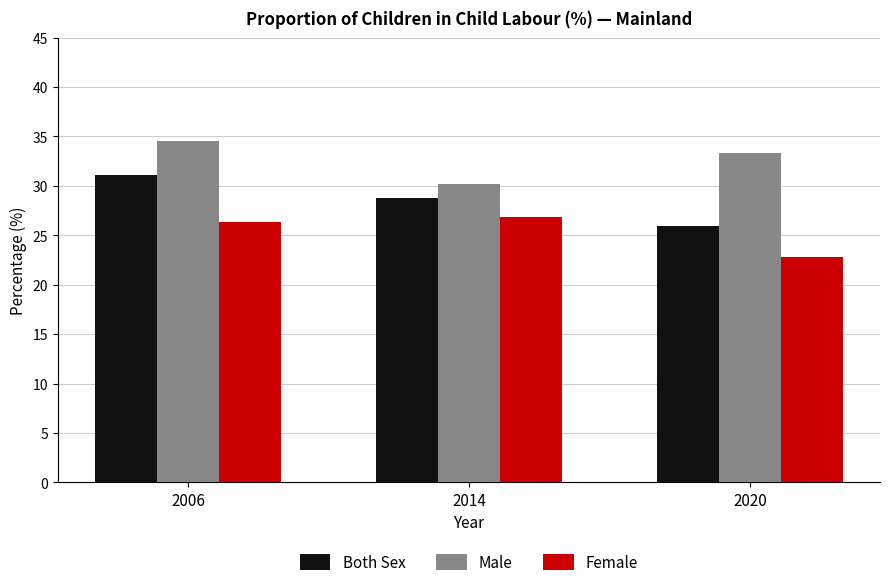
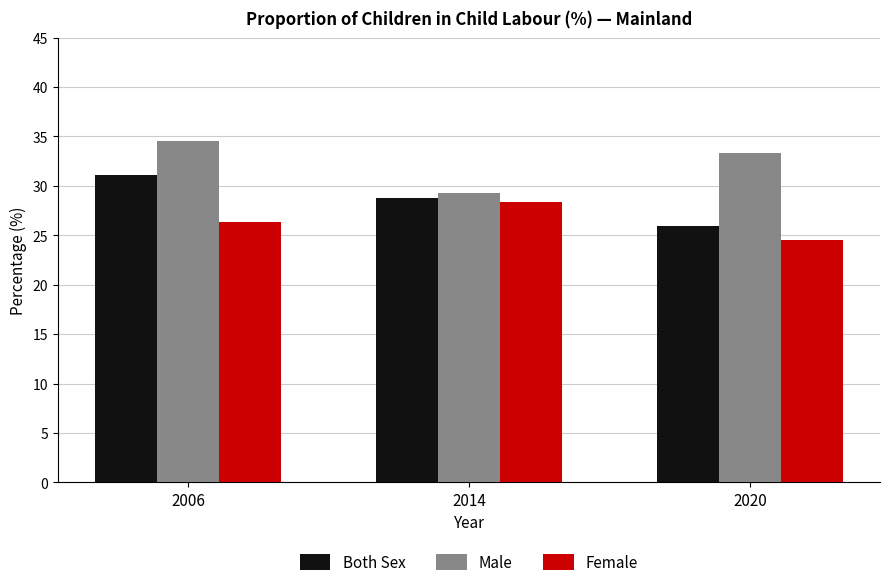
  {
    "Both Sex": {
      "2006": 31,
      "2014": 29,
      "2020": 26
    },
    "Male": {
      "2006": 35,
-     "2014": 30,
+     "2014": 29,
      "2020": 33
    },
    "Female": {
      "2006": 26,
-     "2014": 27,
-     "2020": 23
+     "2014": 28,
+     "2020": 25
    }
  }
